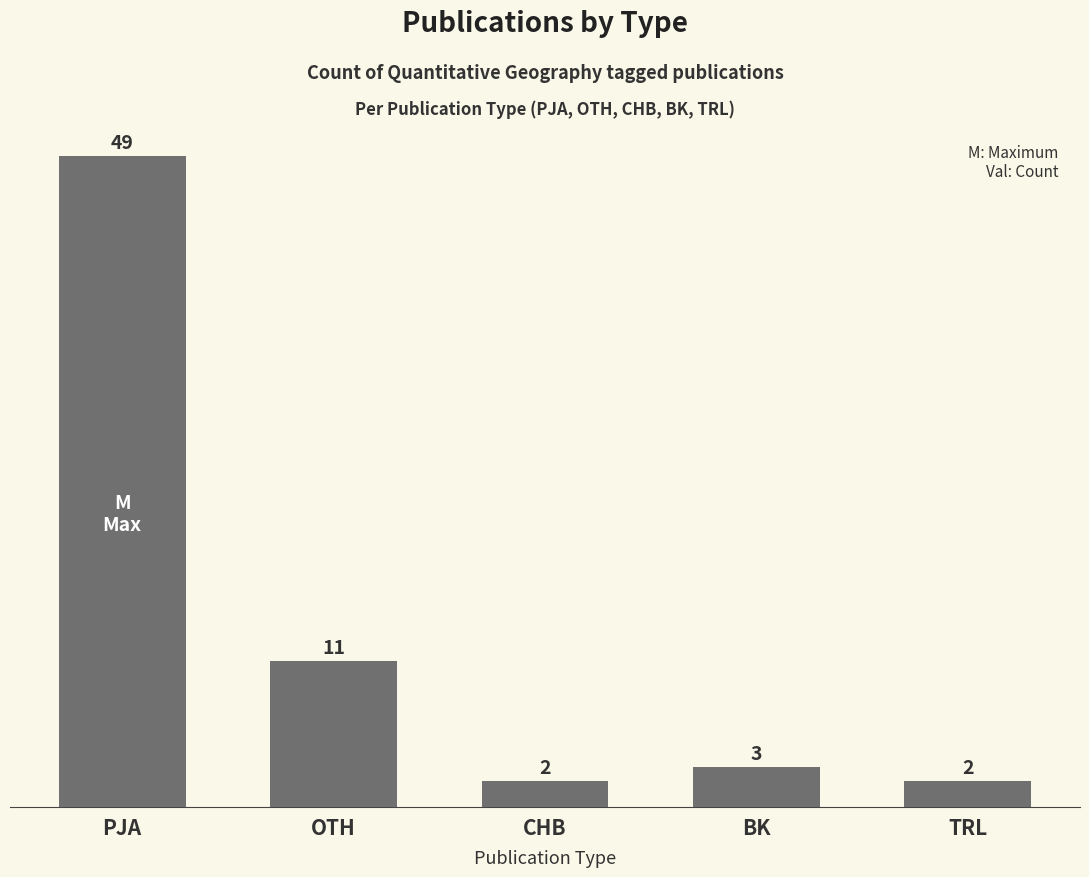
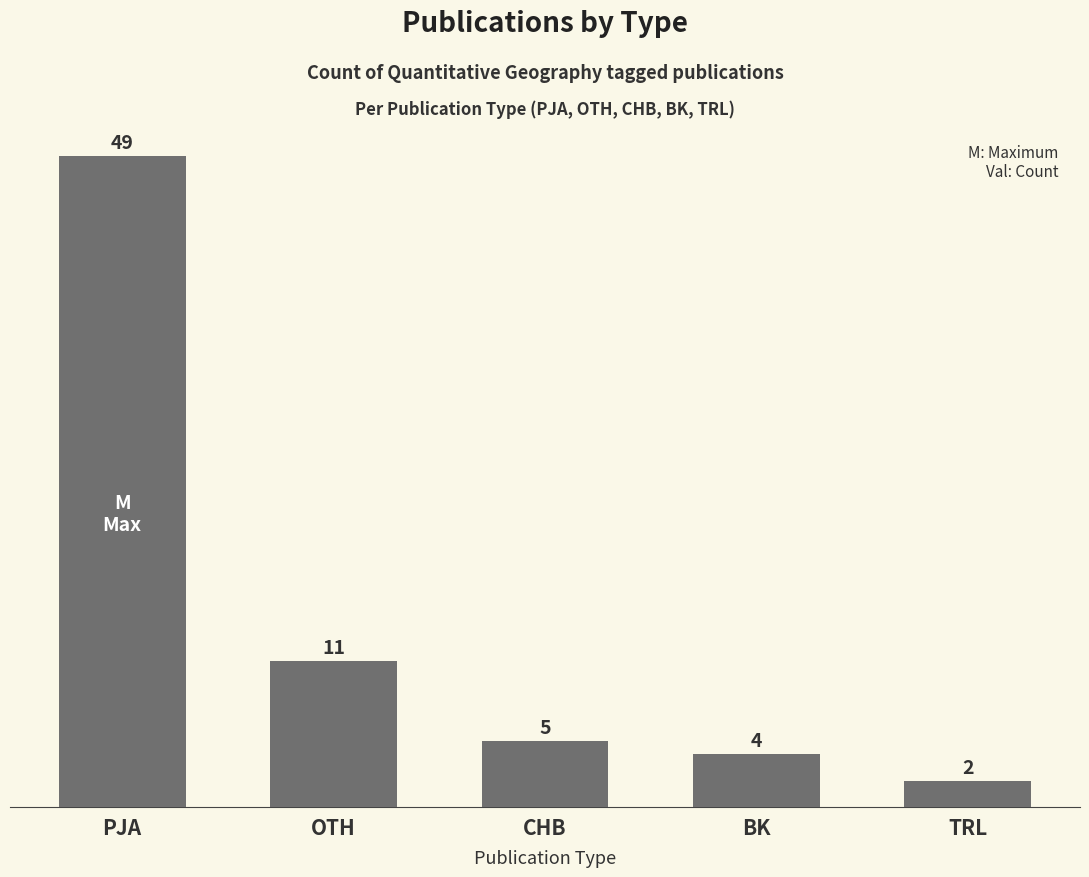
  {
    "PJA": 49,
    "OTH": 11,
-   "CHB": 2,
-   "BK": 3,
+   "CHB": 5,
+   "BK": 4,
    "TRL": 2
  }
